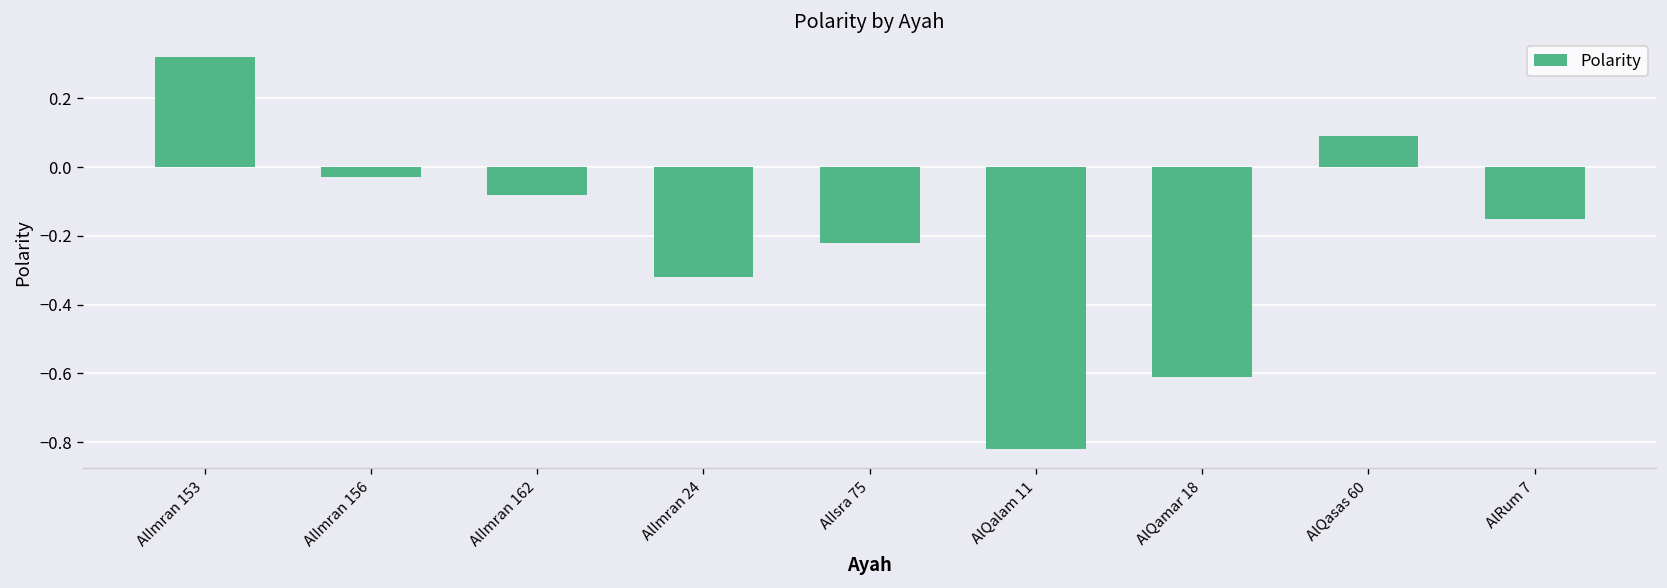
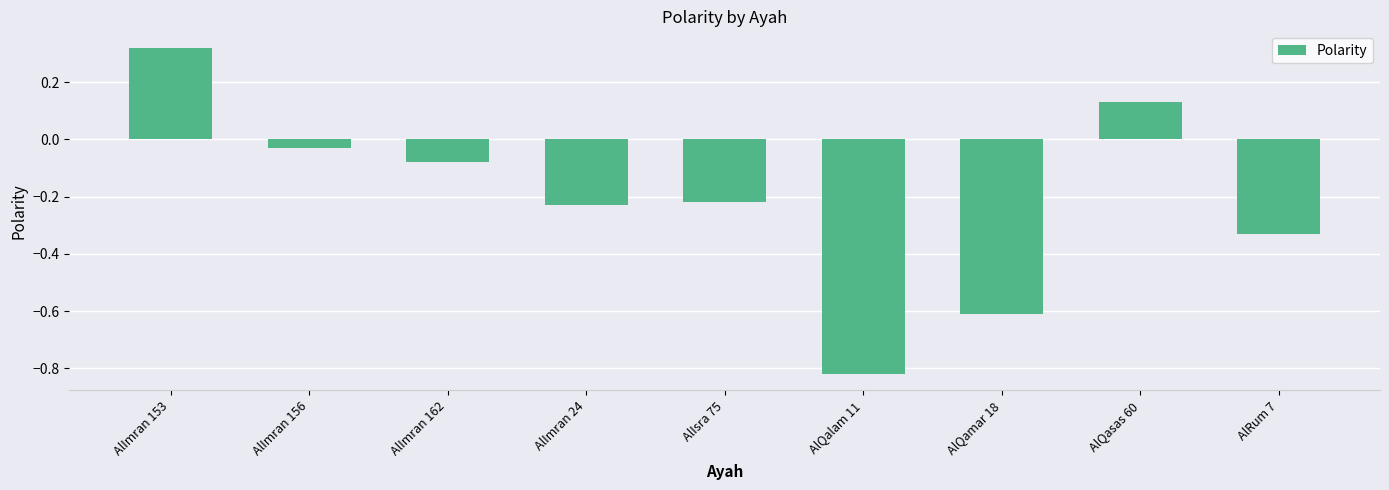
  {
    "AlImran 153": 0.32,
    "AlImran 156": -0.03,
    "AlImran 162": -0.08,
-   "AlImran 24": -0.32,
+   "AlImran 24": -0.23,
    "AlIsra 75": -0.22,
    "AlQalam 11": -0.82,
    "AlQamar 18": -0.61,
-   "AlQasas 60": 0.09,
-   "AlRum 7": -0.15
+   "AlQasas 60": 0.13,
+   "AlRum 7": -0.33
  }
